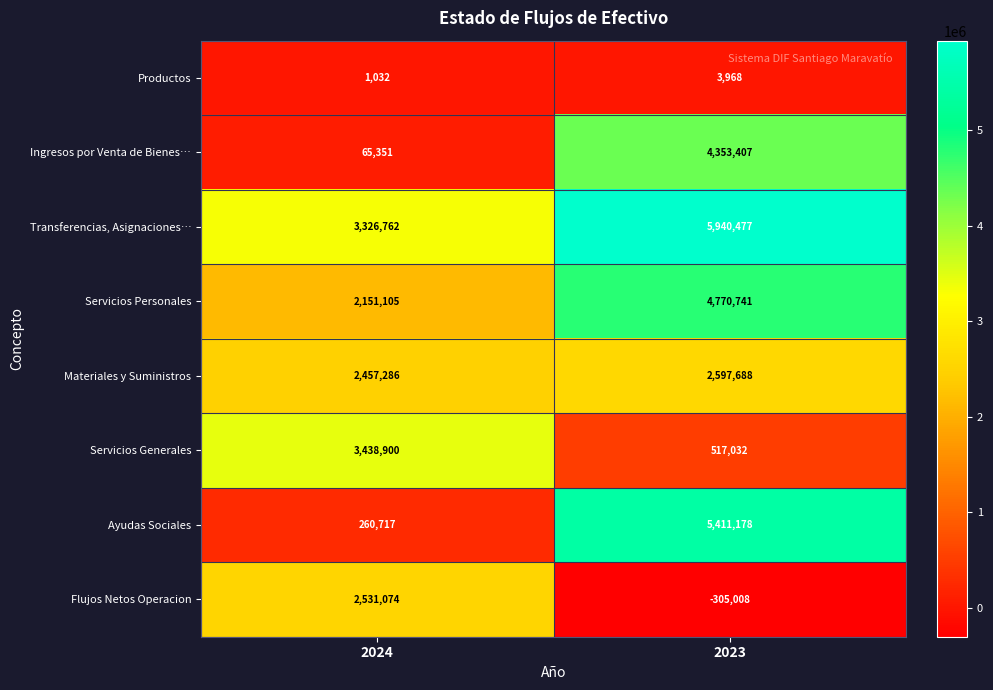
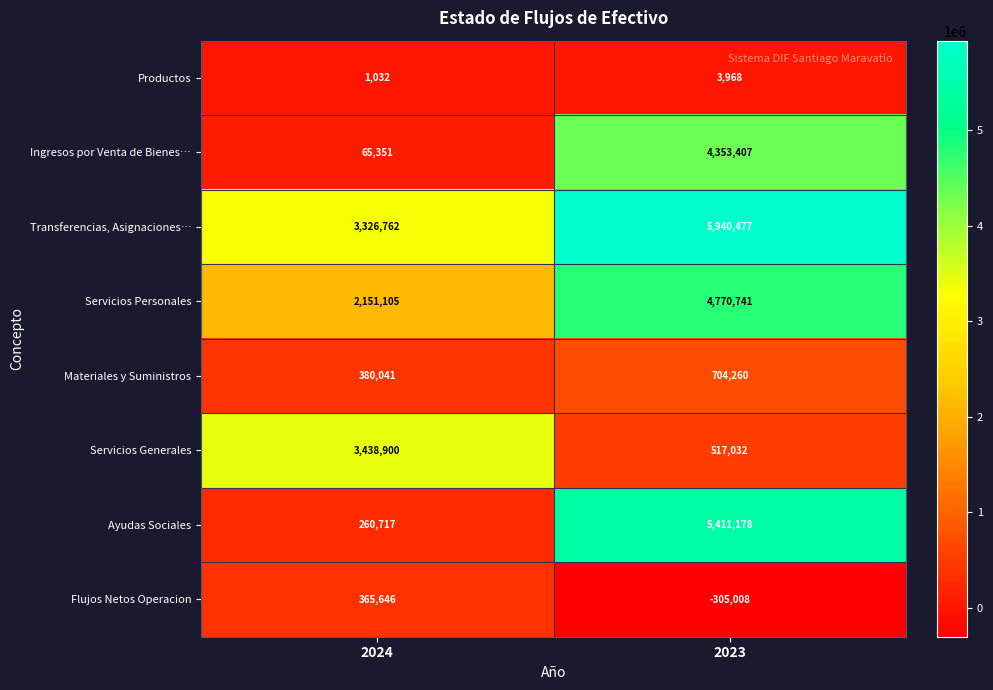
  {
    "Productos": {
      "2024": "1,032"
    },
    "Ingresos por Venta de Bienes…": {
      "2024": "65,351",
      "2023": "4,353,407"
    },
    "Transferencias, Asignaciones…": {
      "2024": "3,326,762",
      "2023": "5,940,477"
    },
    "Servicios Personales": {
      "2024": "2,151,105",
      "2023": "4,770,741"
    },
    "Materiales y Suministros": {
-     "2024": "2,457,286",
-     "2023": "2,597,688"
+     "2024": "380,041",
+     "2023": "704,260"
    },
    "Servicios Generales": {
      "2024": "3,438,900",
      "2023": "517,032"
    },
    "Ayudas Sociales": {
      "2024": "260,717",
      "2023": "5,411,178"
    },
    "Flujos Netos Operacion": {
-     "2024": "2,531,074",
+     "2024": "365,646",
      "2023": "-305,008"
    }
  }
